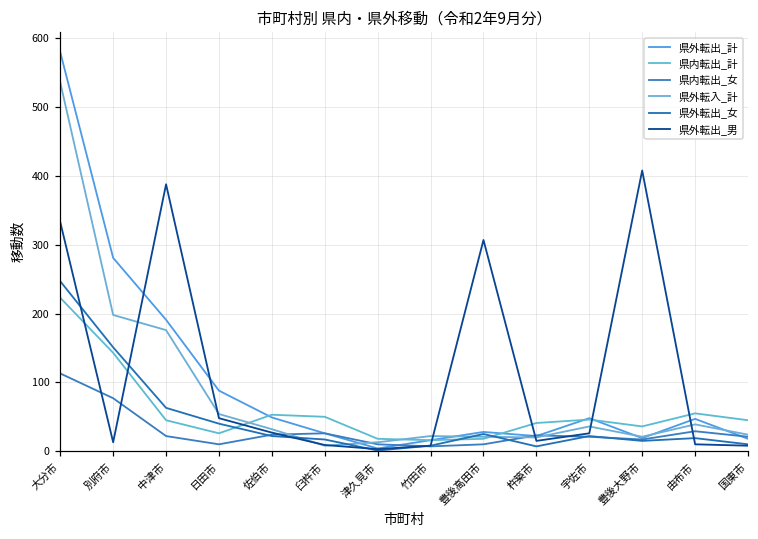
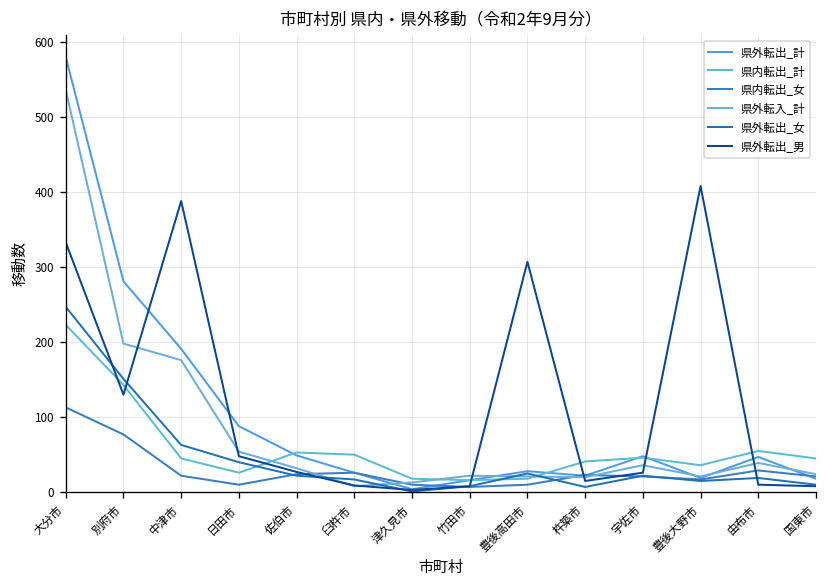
  {
    "県外転出_男": {
      "大分市": 330,
-     "別府市": 10,
+     "別府市": 130,
      "中津市": 390,
      "日田市": 50,
      "豊後高田市": 310,
      "杵築市": 20,
      "豊後大野市": 410,
      "由布市": 10
    }
  }
